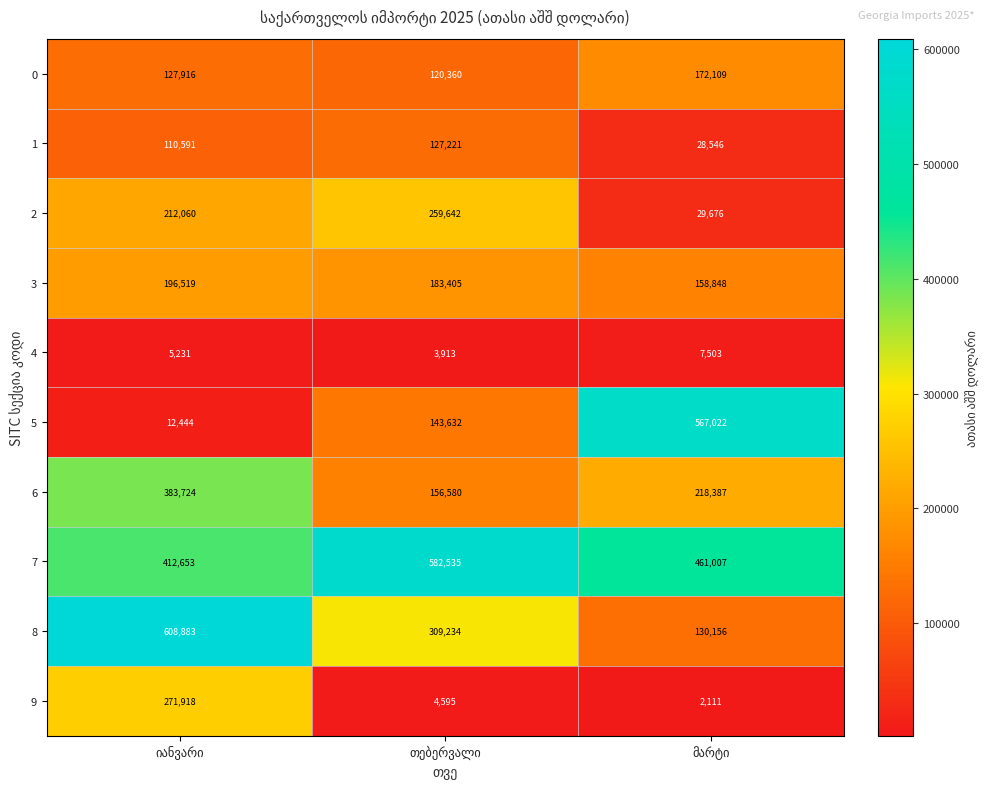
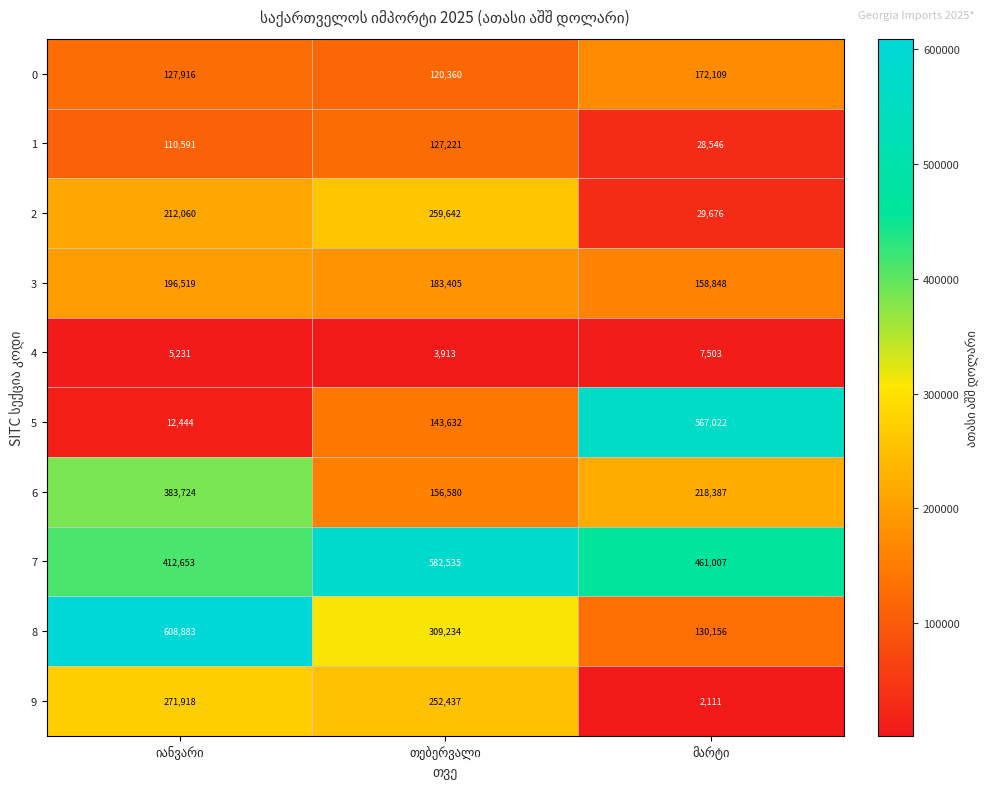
  {
    "0": {
      "იანვარი": "127,916",
      "თებერვალი": "120,360",
      "მარტი": "172,109"
    },
    "1": {
      "იანვარი": "110,591",
      "თებერვალი": "127,221",
      "მარტი": "28,546"
    },
    "2": {
      "იანვარი": "212,060",
      "თებერვალი": "259,642",
      "მარტი": "29,676"
    },
    "3": {
      "იანვარი": "196,519",
      "თებერვალი": "183,405",
      "მარტი": "158,848"
    },
    "4": {
      "იანვარი": "5,231",
      "თებერვალი": "3,913",
      "მარტი": "7,503"
    },
    "5": {
      "იანვარი": "12,444",
      "თებერვალი": "143,632",
      "მარტი": "567,022"
    },
    "6": {
      "იანვარი": "383,724",
      "თებერვალი": "156,580",
      "მარტი": "218,387"
    },
    "7": {
      "იანვარი": "412,653",
      "თებერვალი": "582,535",
      "მარტი": "461,007"
    },
    "8": {
      "იანვარი": "608,883",
      "თებერვალი": "309,234",
      "მარტი": "130,156"
    },
    "9": {
      "იანვარი": "271,918",
-     "თებერვალი": "4,595",
+     "თებერვალი": "252,437",
      "მარტი": "2,111"
    }
  }
